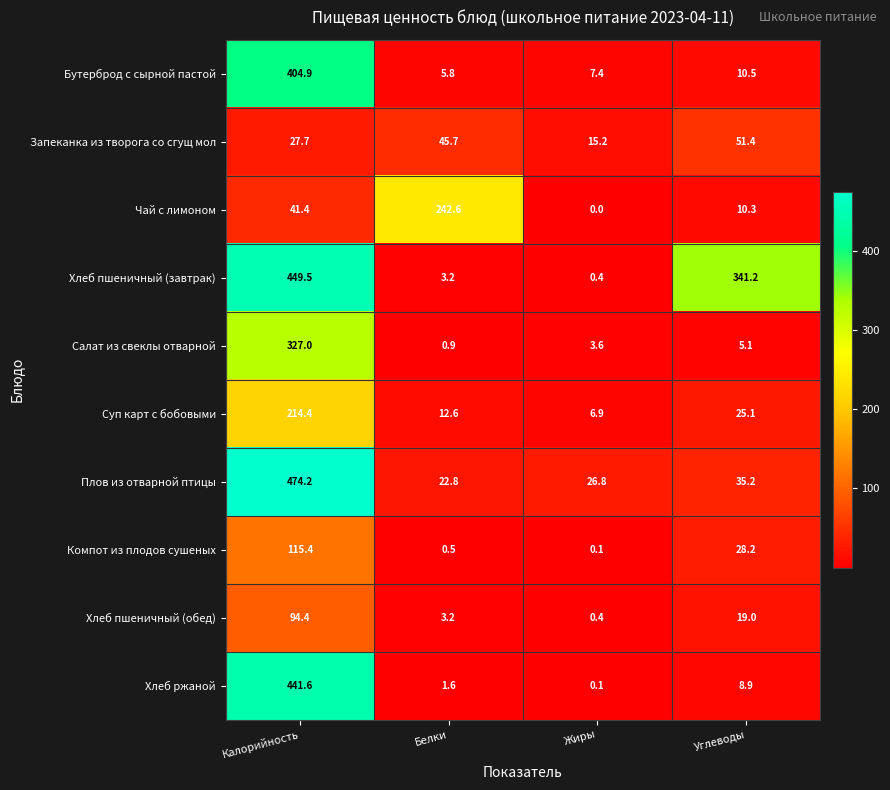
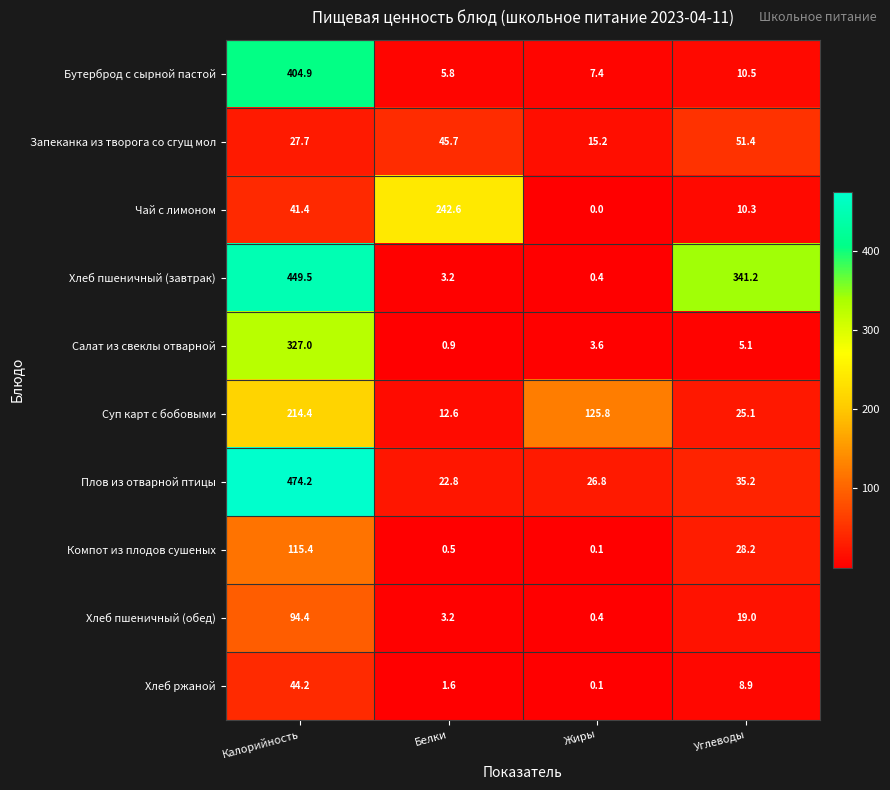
  {
    "Бутерброд с сырной пастой": {
      "Калорийность": 404.9,
      "Белки": 5.8,
      "Жиры": 7.4,
      "Углеводы": 10.5
    },
    "Запеканка из творога со сгущ мол": {
      "Калорийность": 27.7,
      "Белки": 45.7,
      "Жиры": 15.2,
      "Углеводы": 51.4
    },
    "Чай с лимоном": {
      "Калорийность": 41.4,
      "Белки": 242.6,
      "Жиры": 0.0,
      "Углеводы": 10.3
    },
    "Хлеб пшеничный (завтрак)": {
      "Калорийность": 449.5,
      "Белки": 3.2,
      "Жиры": 0.4,
      "Углеводы": 341.2
    },
    "Салат из свеклы отварной": {
      "Калорийность": 327.0,
      "Белки": 0.9,
      "Жиры": 3.6,
      "Углеводы": 5.1
    },
    "Суп карт с бобовыми": {
      "Калорийность": 214.4,
      "Белки": 12.6,
-     "Жиры": 6.9,
+     "Жиры": 125.8,
      "Углеводы": 25.1
    },
    "Плов из отварной птицы": {
      "Калорийность": 474.2,
      "Белки": 22.8,
      "Жиры": 26.8,
      "Углеводы": 35.2
    },
    "Компот из плодов сушеных": {
      "Калорийность": 115.4,
      "Белки": 0.5,
      "Жиры": 0.1,
      "Углеводы": 28.2
    },
    "Хлеб пшеничный (обед)": {
      "Калорийность": 94.4,
      "Белки": 3.2,
      "Жиры": 0.4,
      "Углеводы": 19.0
    },
    "Хлеб ржаной": {
-     "Калорийность": 441.6,
+     "Калорийность": 44.2,
      "Белки": 1.6,
      "Жиры": 0.1,
      "Углеводы": 8.9
    }
  }
